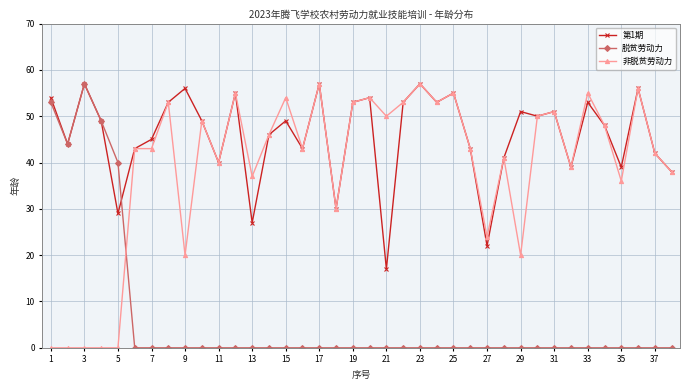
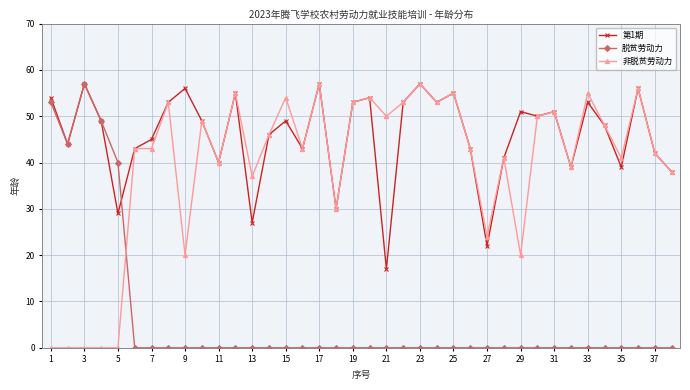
  {
    "第1期": {
      "1": 54,
      "5": 29,
      "7": 45,
      "9": 56,
      "13": 27,
      "15": 49,
      "21": 17,
      "27": 22,
      "29": 51,
      "33": 53,
      "35": 39
    },
    "脱贫劳动力": {
      "1": 53,
      "5": 40,
      "7": 0,
      "9": 0,
      "11": 0,
      "13": 0,
      "15": 0,
      "17": 0,
      "19": 0,
      "21": 0,
      "23": 0,
      "25": 0,
      "27": 0,
      "29": 0,
      "31": 0,
      "33": 0,
      "35": 0,
      "37": 0
    },
    "非脱贫劳动力": {
      "1": 0,
      "3": 0,
      "5": 0,
      "7": 43,
      "9": 20,
      "13": 37,
      "15": 54,
      "21": 50,
      "27": 24,
      "29": 20,
      "33": 55,
-     "35": 36
+     "35": 41
    }
  }
